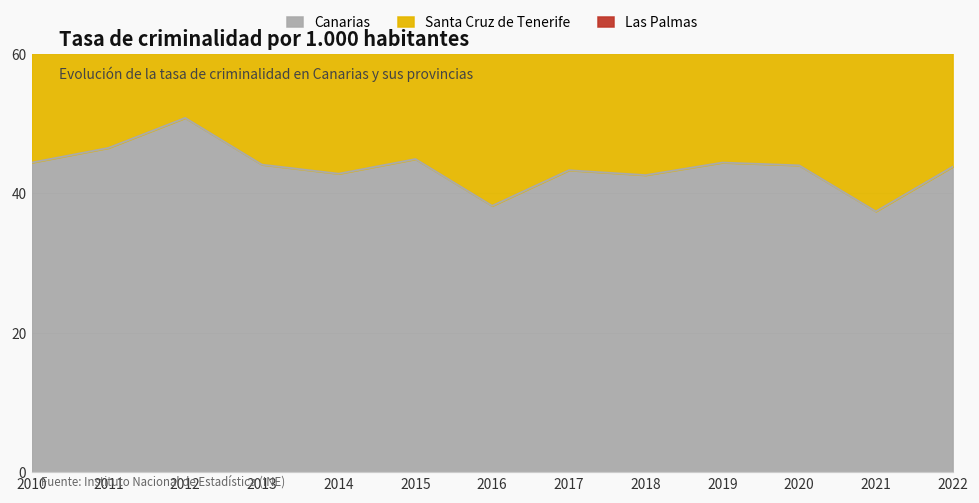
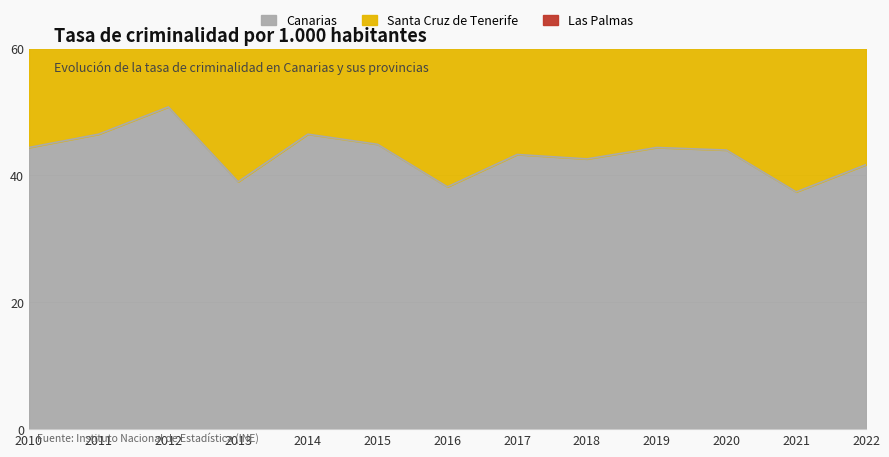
  {
    "Canarias": {
      "2010": 44,
      "2011": 47,
      "2012": 51,
-     "2013": 44,
-     "2014": 43,
+     "2013": 39,
+     "2014": 47,
      "2015": 45,
      "2016": 38,
      "2017": 43,
      "2018": 43,
      "2019": 44,
      "2020": 44,
      "2021": 37,
-     "2022": 44
+     "2022": 42
    }
  }
